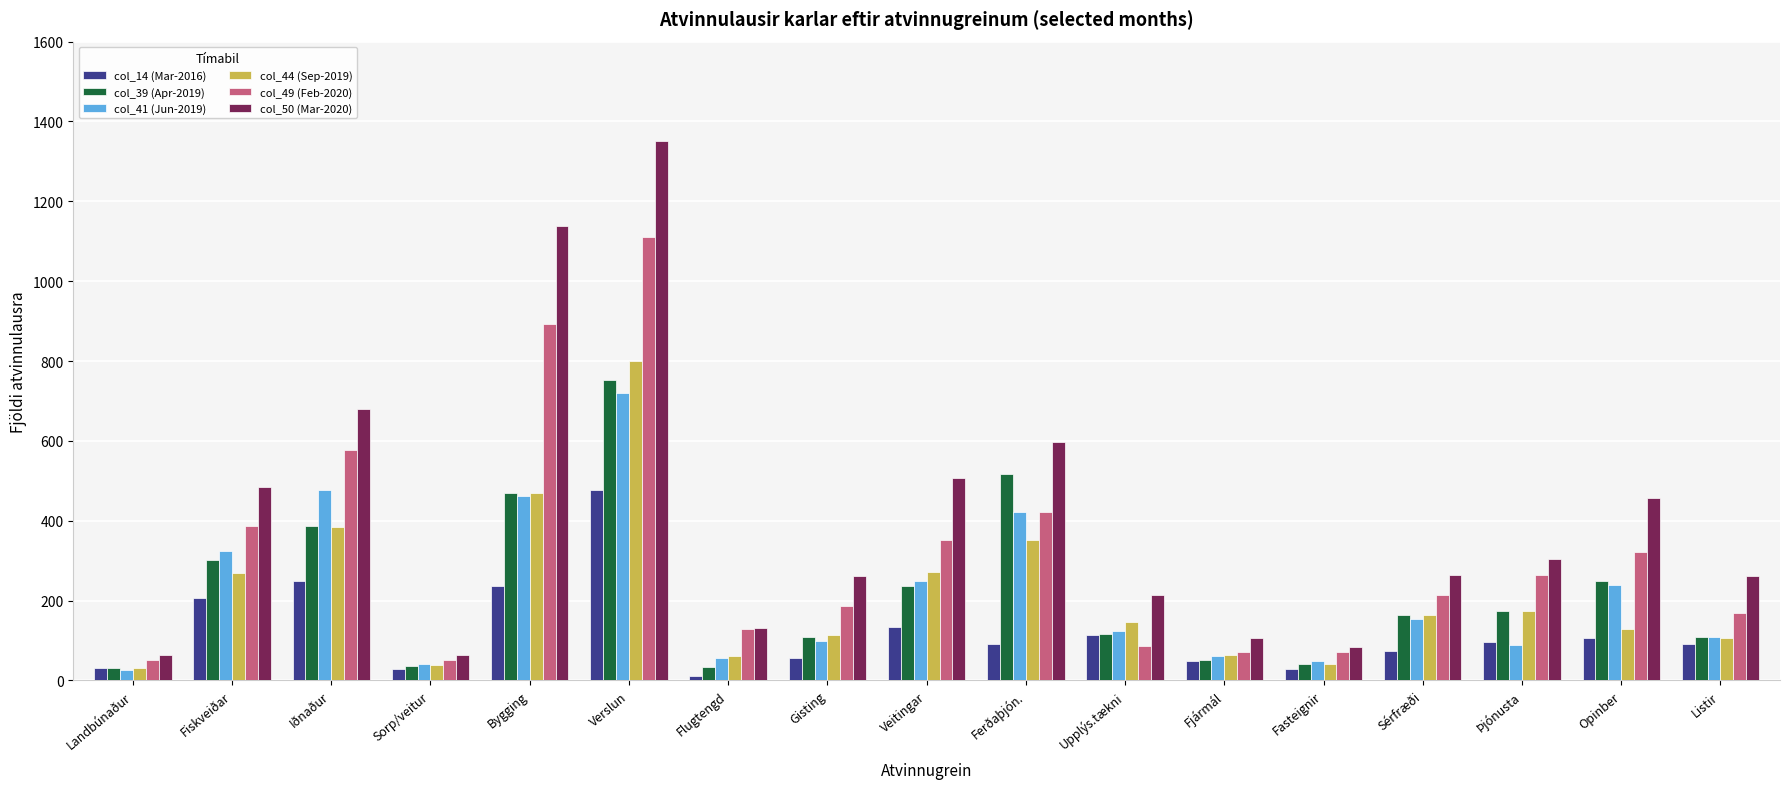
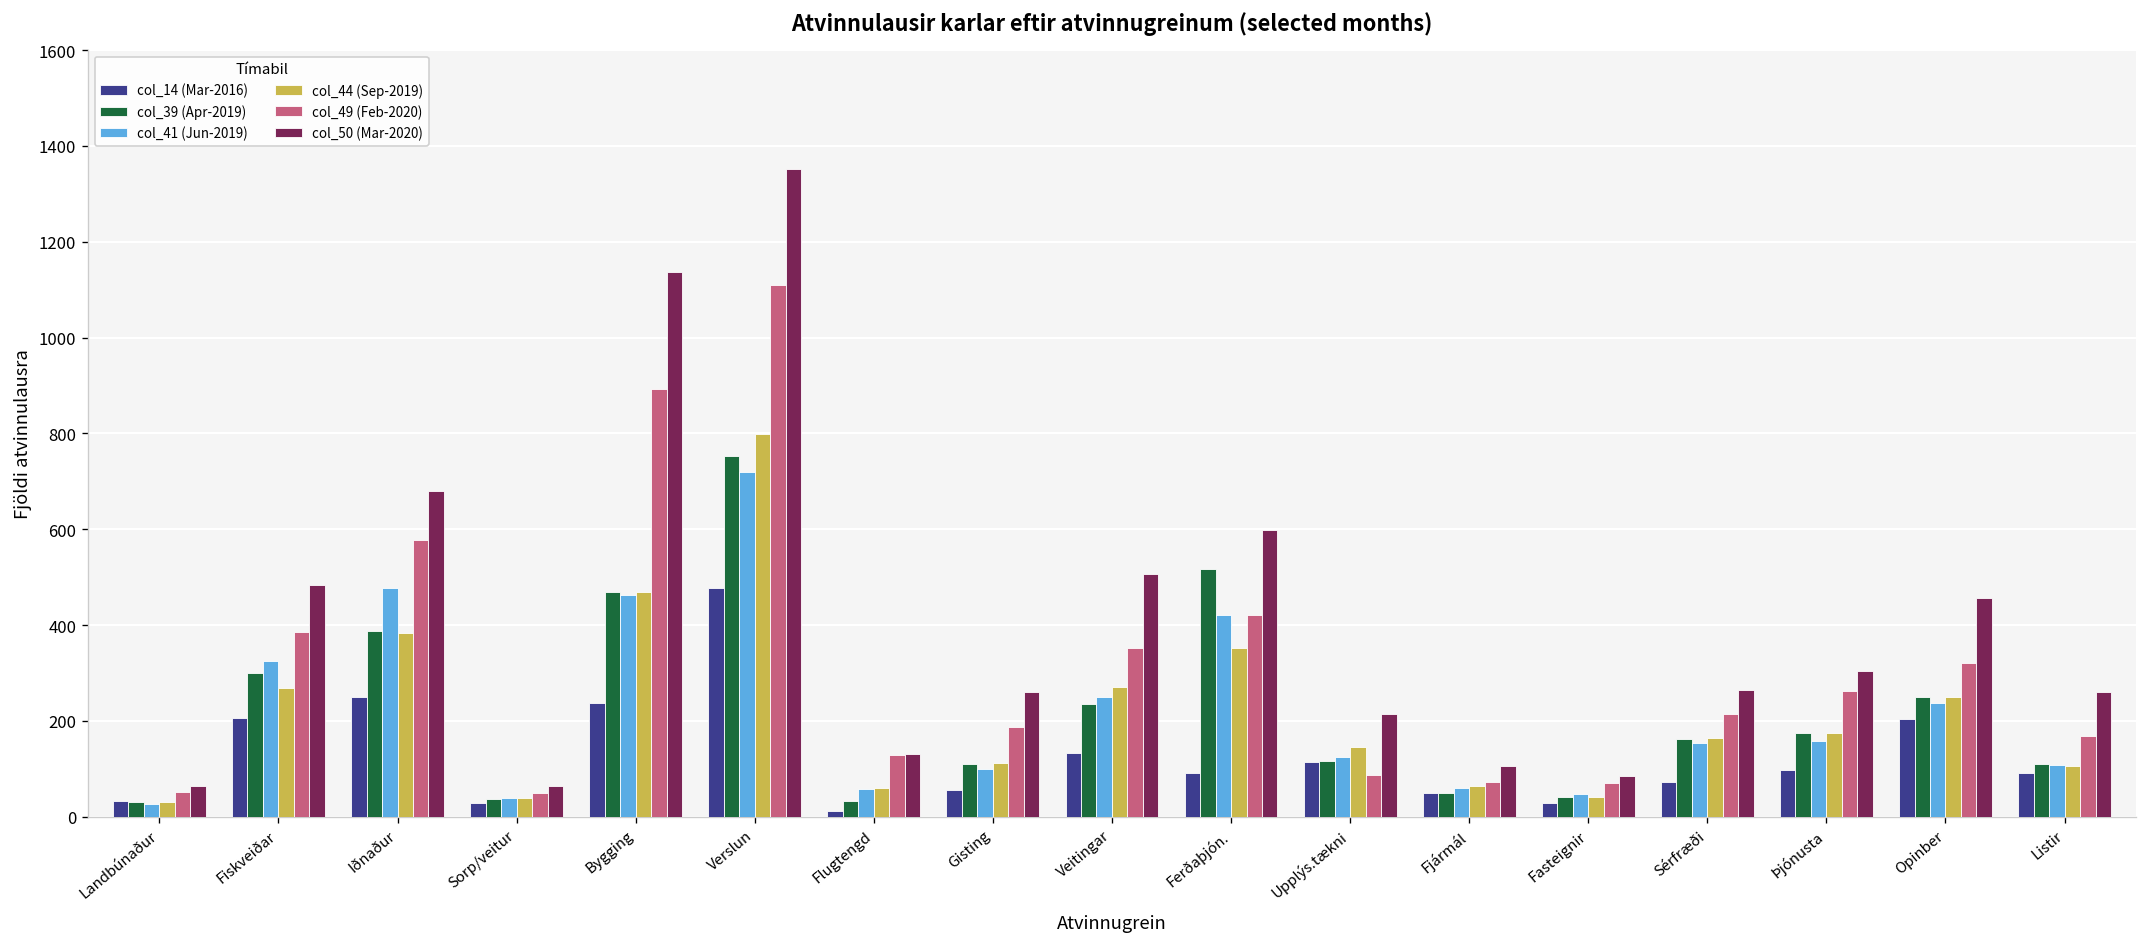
  {
    "col_14 (Mar-2016)": {
      "Landbúnaður": 30,
      "Fiskveiðar": 210,
      "Iðnaður": 250,
      "Sorp/veitur": 30,
      "Bygging": 240,
      "Verslun": 480,
      "Flugtengd": 10,
      "Gisting": 60,
      "Veitingar": 130,
      "Ferðaþjón.": 90,
      "Upplýs.tækni": 120,
      "Fjármál": 50,
      "Fasteignir": 30,
      "Sérfræði": 70,
      "Þjónusta": 100,
-     "Opinber": 110,
+     "Opinber": 200,
      "Listir": 90
    },
    "col_39 (Apr-2019)": {
      "Landbúnaður": 30,
      "Fiskveiðar": 300,
      "Iðnaður": 390,
      "Sorp/veitur": 40,
      "Bygging": 470,
      "Verslun": 750,
      "Flugtengd": 30,
      "Gisting": 110,
      "Veitingar": 240,
      "Ferðaþjón.": 520,
      "Upplýs.tækni": 120,
      "Fjármál": 50,
      "Fasteignir": 40,
      "Sérfræði": 160,
      "Þjónusta": 170,
      "Opinber": 250,
      "Listir": 110
    },
    "col_41 (Jun-2019)": {
      "Landbúnaður": 30,
      "Fiskveiðar": 330,
      "Iðnaður": 480,
      "Sorp/veitur": 40,
      "Bygging": 460,
      "Verslun": 720,
      "Flugtengd": 60,
      "Gisting": 100,
      "Veitingar": 250,
      "Ferðaþjón.": 420,
      "Upplýs.tækni": 120,
      "Fjármál": 60,
      "Fasteignir": 50,
      "Sérfræði": 150,
-     "Þjónusta": 90,
+     "Þjónusta": 160,
      "Opinber": 240,
      "Listir": 110
    },
    "col_44 (Sep-2019)": {
      "Landbúnaður": 30,
      "Fiskveiðar": 270,
      "Iðnaður": 380,
      "Sorp/veitur": 40,
      "Bygging": 470,
      "Verslun": 800,
      "Flugtengd": 60,
      "Gisting": 110,
      "Veitingar": 270,
      "Ferðaþjón.": 350,
      "Upplýs.tækni": 150,
      "Fjármál": 60,
      "Fasteignir": 40,
      "Sérfræði": 160,
      "Þjónusta": 180,
-     "Opinber": 130,
+     "Opinber": 250,
      "Listir": 110
    },
    "col_49 (Feb-2020)": {
      "Landbúnaður": 50,
      "Fiskveiðar": 390,
      "Iðnaður": 580,
      "Sorp/veitur": 50,
      "Bygging": 890,
      "Verslun": 1110,
      "Flugtengd": 130,
      "Gisting": 190,
      "Veitingar": 350,
      "Ferðaþjón.": 420,
      "Upplýs.tækni": 90,
      "Fjármál": 70,
      "Fasteignir": 70,
      "Sérfræði": 220,
      "Þjónusta": 260,
      "Opinber": 320,
      "Listir": 170
    },
    "col_50 (Mar-2020)": {
      "Landbúnaður": 60,
      "Fiskveiðar": 480,
      "Iðnaður": 680,
      "Sorp/veitur": 60,
      "Bygging": 1140,
      "Verslun": 1350,
      "Flugtengd": 130,
      "Gisting": 260,
      "Veitingar": 510,
      "Ferðaþjón.": 600,
      "Upplýs.tækni": 220,
      "Fjármál": 110,
      "Fasteignir": 80,
      "Sérfræði": 270,
      "Þjónusta": 310,
      "Opinber": 460,
      "Listir": 260
    }
  }
